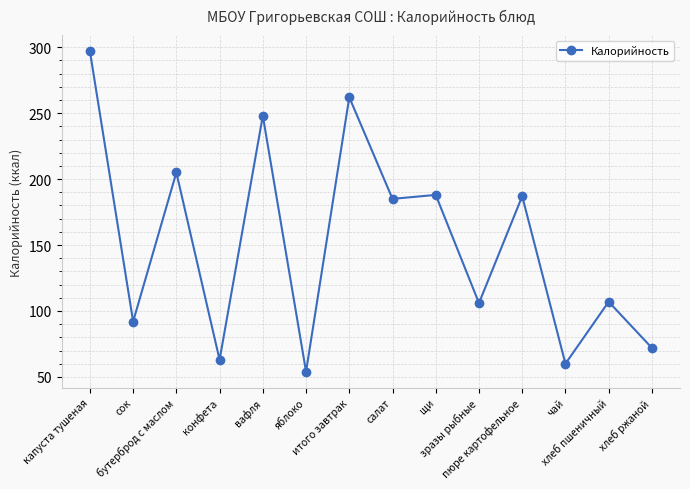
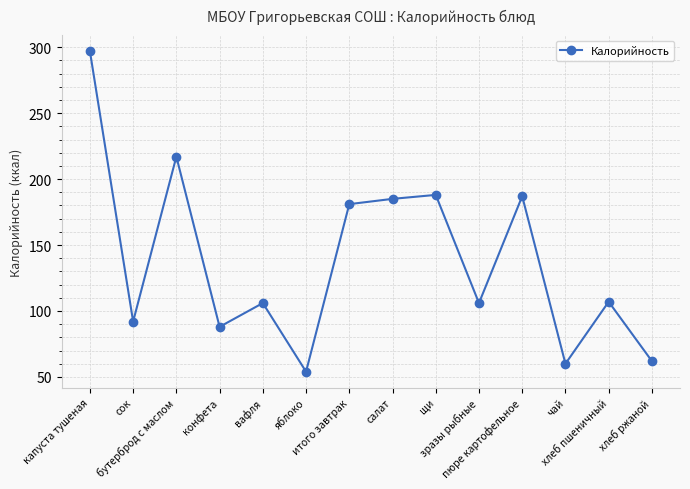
  {
    "капуста тушеная": 297,
    "сок": 92,
-   "бутерброд с маслом": 205,
-   "конфета": 63,
-   "вафля": 248,
+   "бутерброд с маслом": 217,
+   "конфета": 88,
+   "вафля": 106,
    "яблоко": 54,
-   "итого завтрак": 262,
+   "итого завтрак": 181,
    "салат": 185,
    "щи": 188,
    "зразы рыбные": 106,
    "пюре картофельное": 187,
    "чай": 60,
    "хлеб пшеничный": 107,
-   "хлеб ржаной": 72
+   "хлеб ржаной": 62
  }
